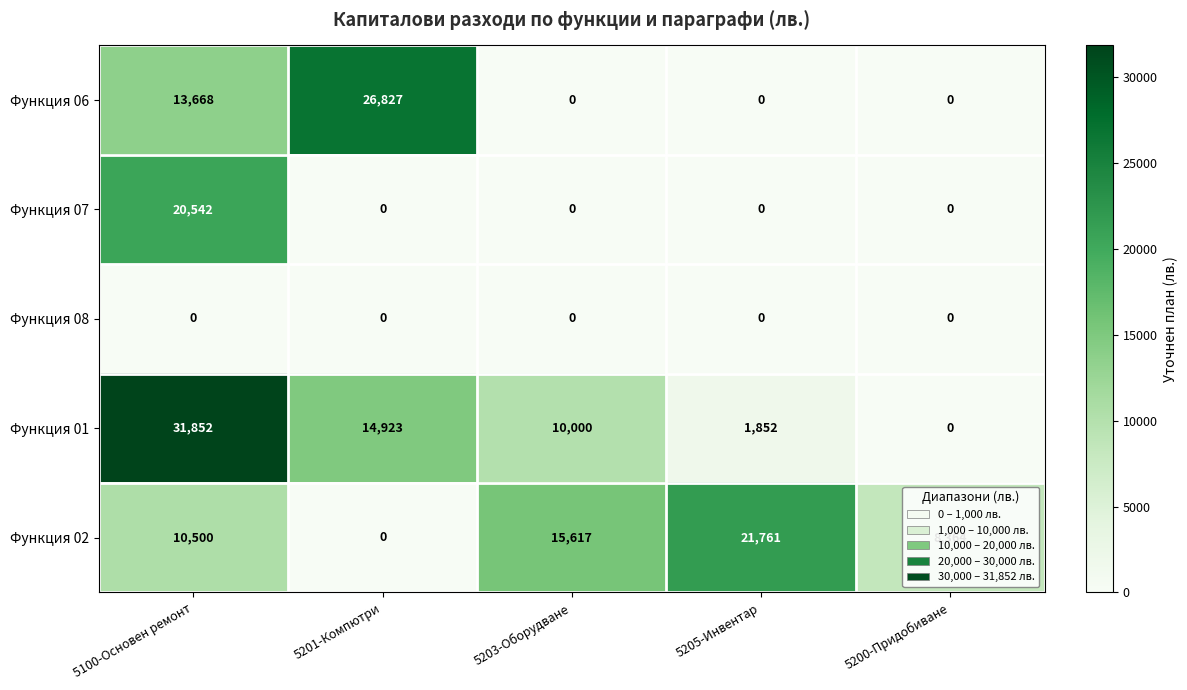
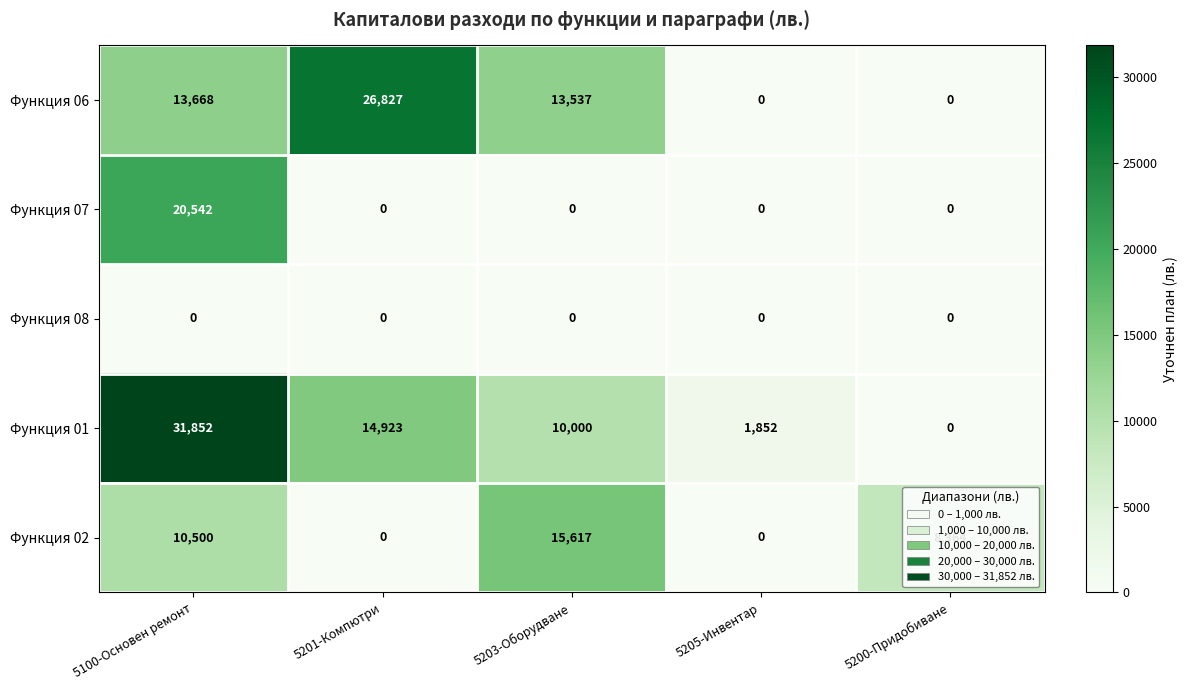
  {
    "Функция 06": {
      "5100-Основен ремонт": "13,668",
      "5201-Компютри": "26,827",
-     "5203-Оборудване": "0",
+     "5203-Оборудване": "13,537",
      "5205-Инвентар": "0",
      "5200-Придобиване": "0"
    },
    "Функция 07": {
      "5100-Основен ремонт": "20,542",
      "5201-Компютри": "0",
      "5203-Оборудване": "0",
      "5205-Инвентар": "0",
      "5200-Придобиване": "0"
    },
    "Функция 08": {
      "5100-Основен ремонт": "0",
      "5201-Компютри": "0",
      "5203-Оборудване": "0",
      "5205-Инвентар": "0",
      "5200-Придобиване": "0"
    },
    "Функция 01": {
      "5100-Основен ремонт": "31,852",
      "5201-Компютри": "14,923",
      "5203-Оборудване": "10,000",
      "5205-Инвентар": "1,852",
      "5200-Придобиване": "0"
    },
    "Функция 02": {
      "5100-Основен ремонт": "10,500",
      "5201-Компютри": "0",
      "5203-Оборудване": "15,617",
-     "5205-Инвентар": "21,761"
+     "5205-Инвентар": "0"
    }
  }
